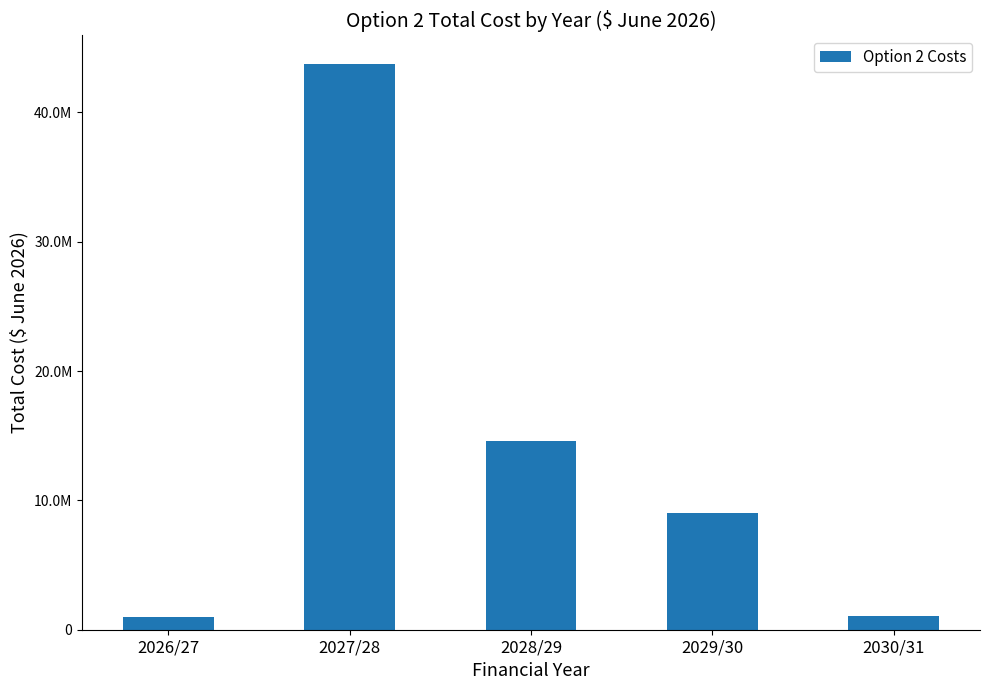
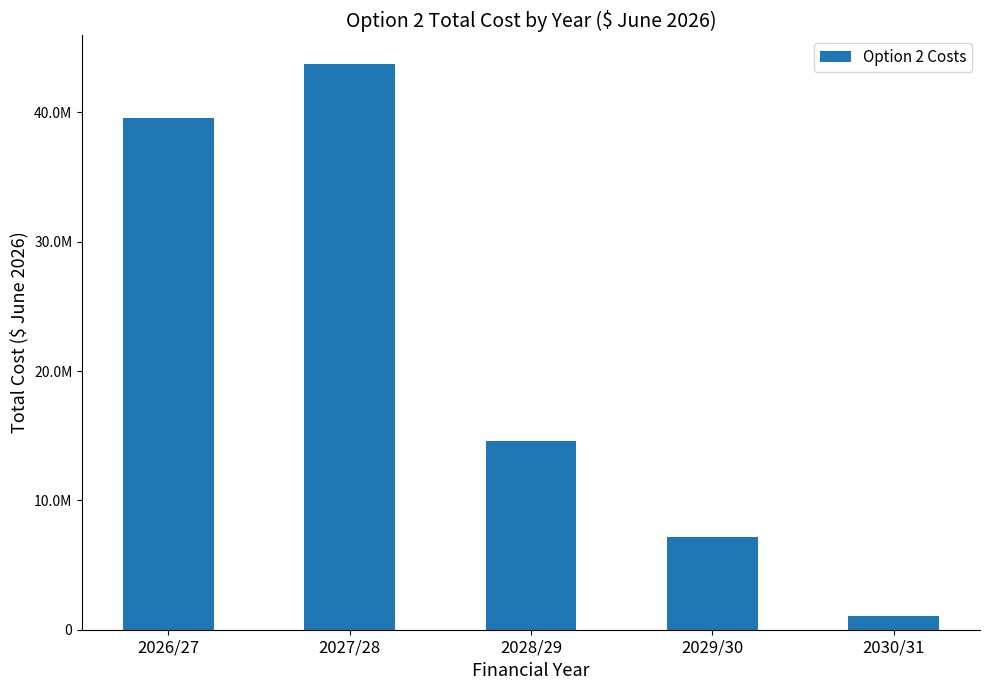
  {
-   "2026/27": 1000000,
+   "2026/27": 39600000,
    "2027/28": 43800000,
    "2028/29": 14600000,
-   "2029/30": 9100000,
+   "2029/30": 7200000,
    "2030/31": 1100000
  }
